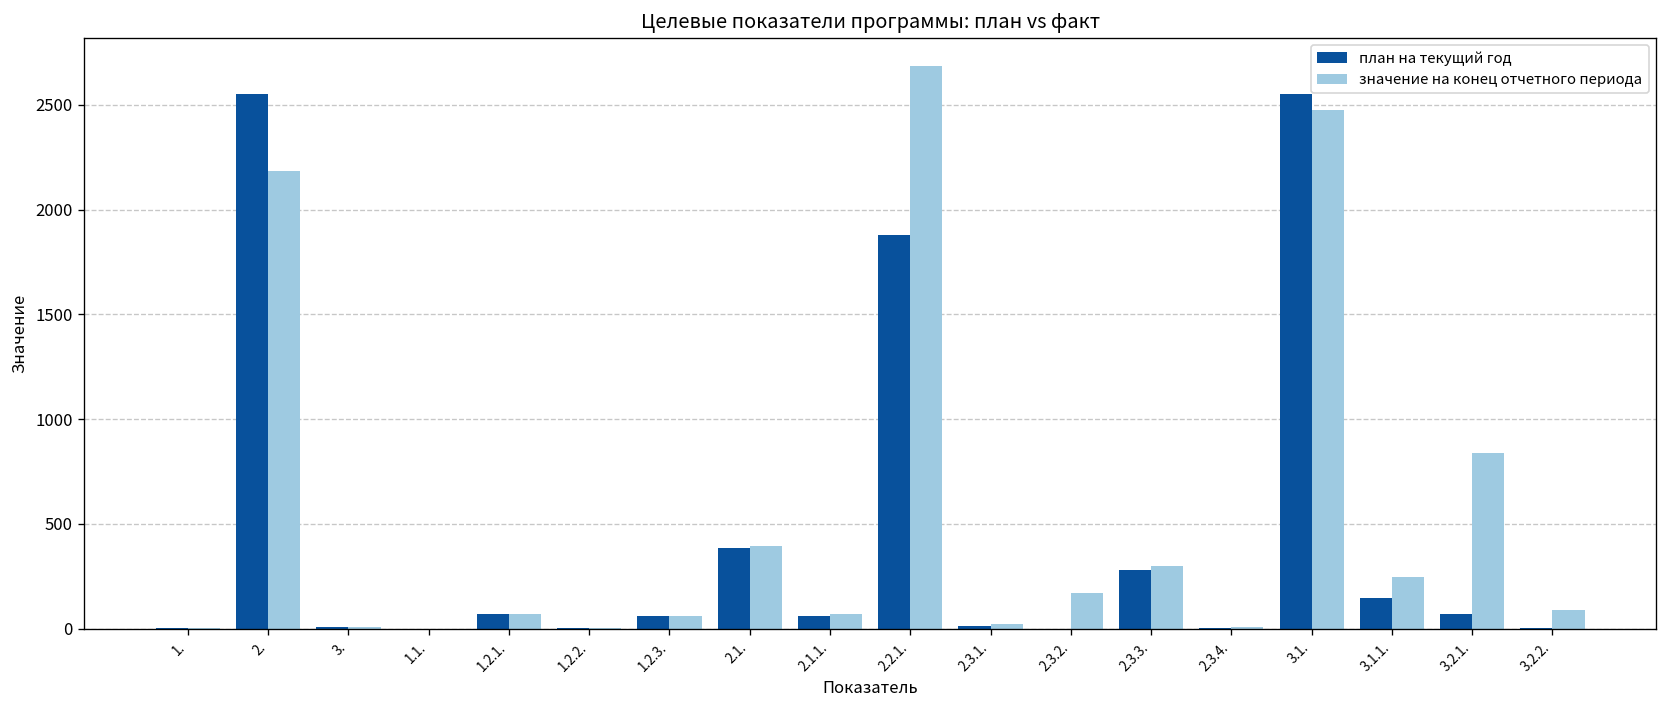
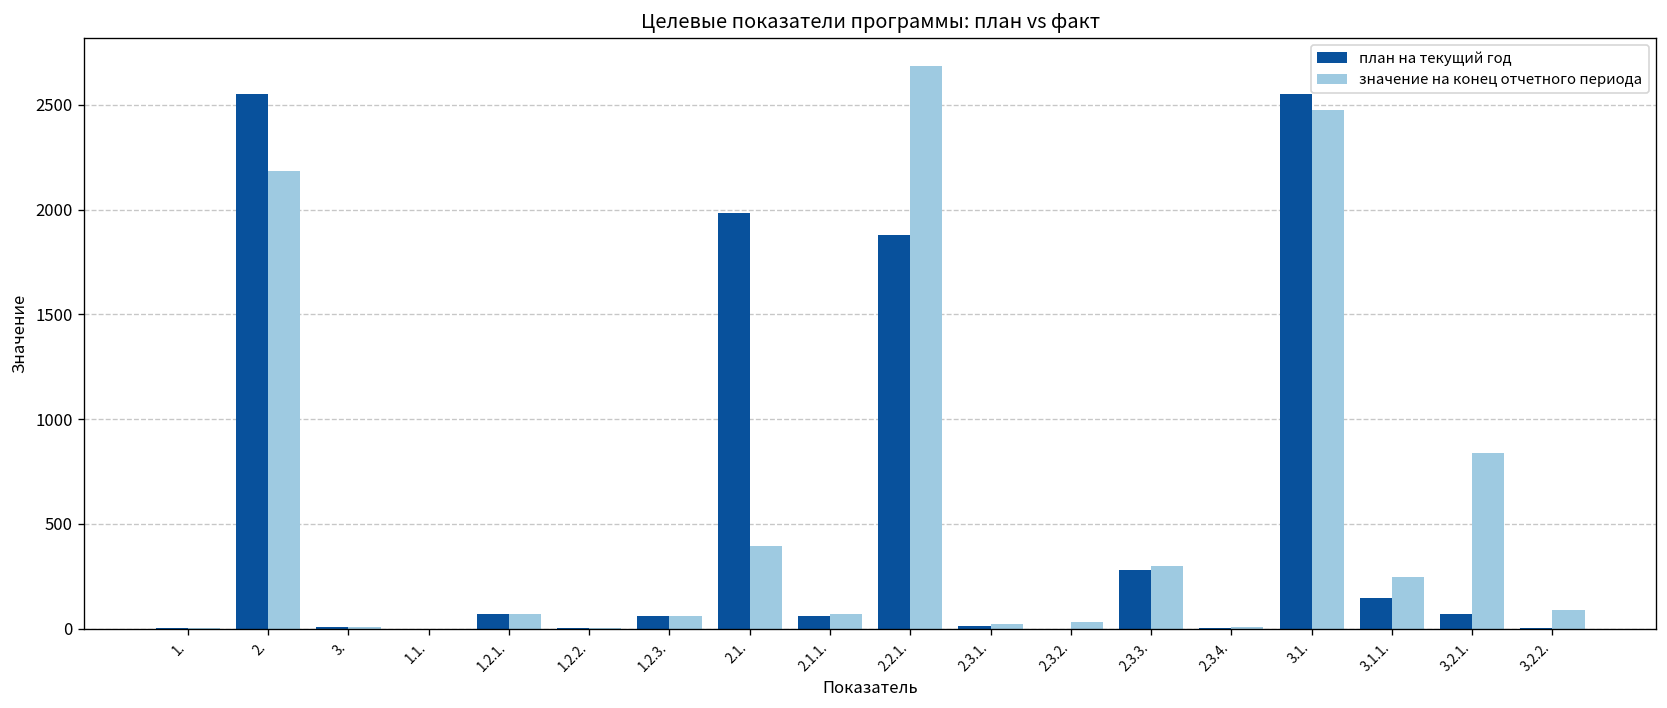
  {
    "план на текущий год": {
      "2.": 2550,
      "1.2.1.": 70,
      "1.2.3.": 60,
-     "2.1.": 390,
+     "2.1.": 1980,
      "2.1.1.": 60,
      "2.2.1.": 1880,
      "2.3.3.": 280,
      "3.1.": 2550,
      "3.1.1.": 140,
      "3.2.1.": 70
    },
    "значение на конец отчетного периода": {
      "2.": 2190,
      "1.2.1.": 70,
      "1.2.3.": 60,
      "2.1.": 400,
      "2.1.1.": 70,
      "2.2.1.": 2690,
      "2.3.1.": 20,
-     "2.3.2.": 170,
+     "2.3.2.": 30,
      "2.3.3.": 300,
      "3.1.": 2480,
      "3.1.1.": 250,
      "3.2.1.": 840,
      "3.2.2.": 90
    }
  }
